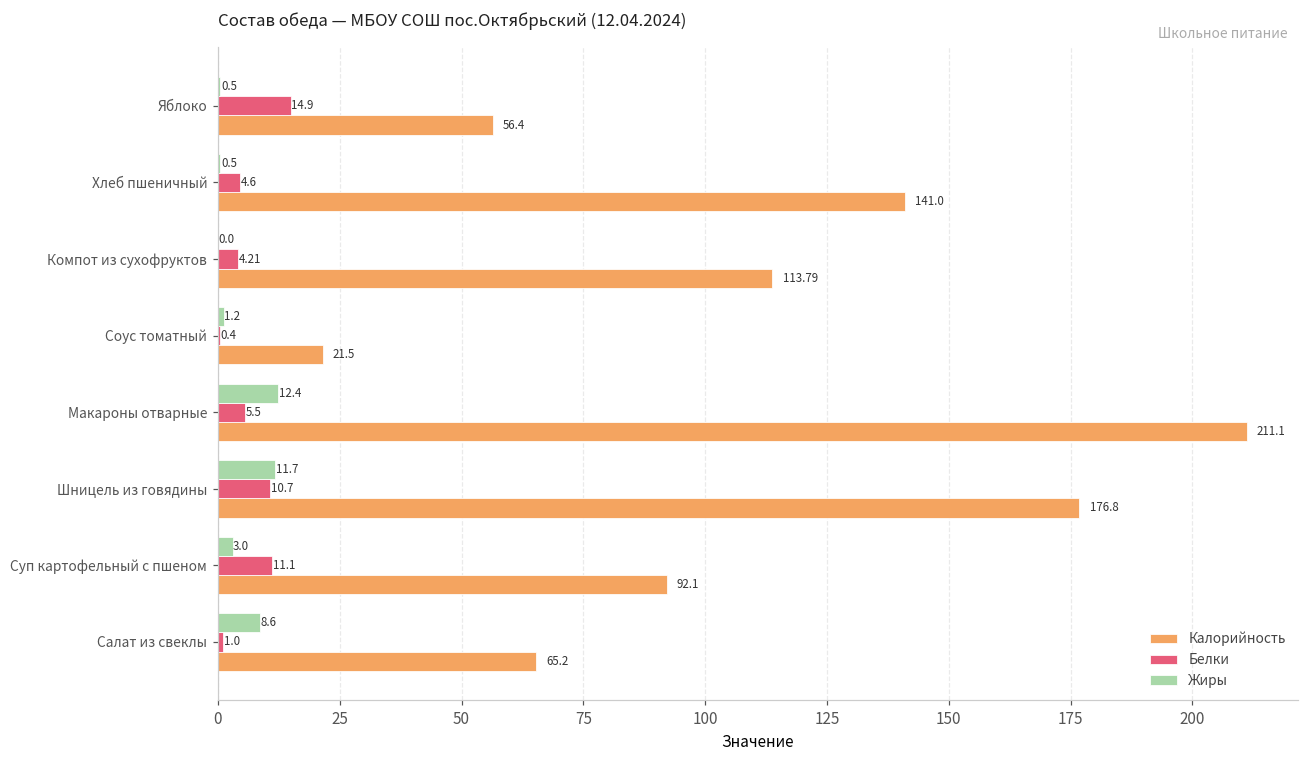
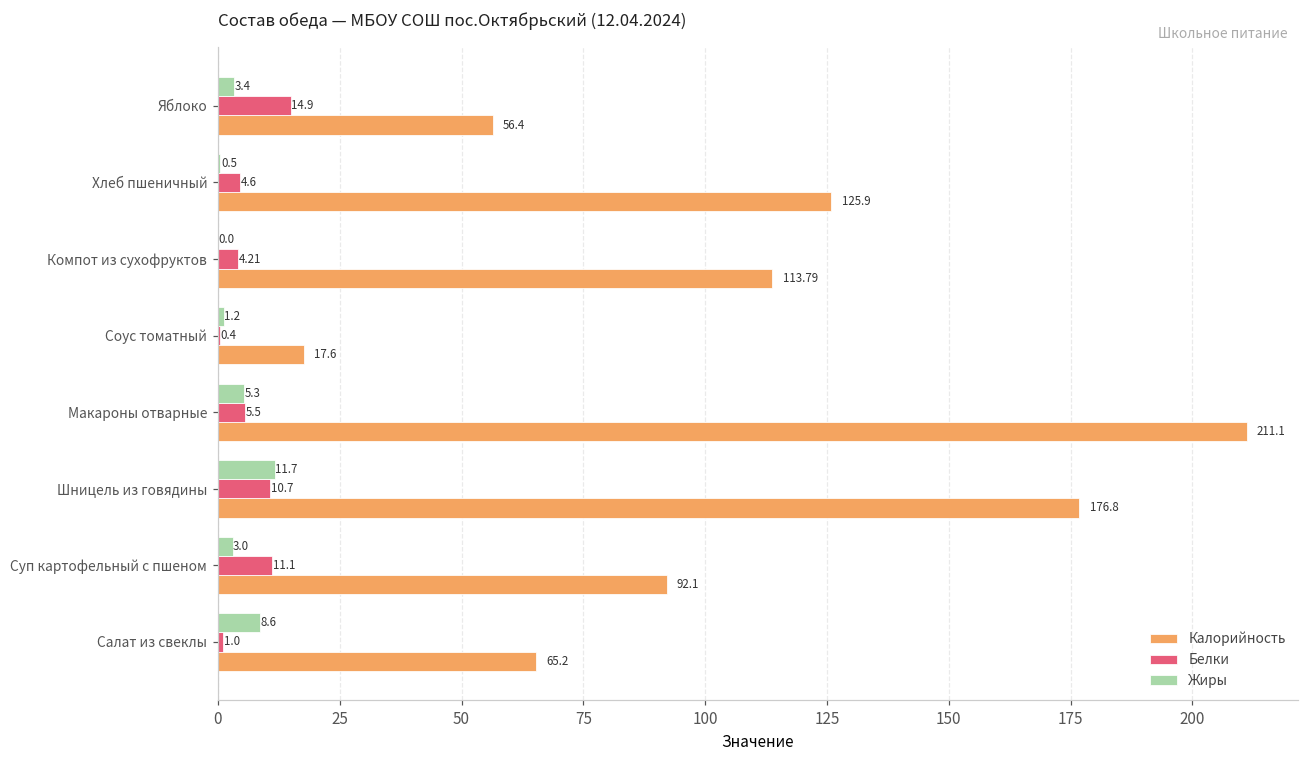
  {
    "Калорийность": {
      "Яблоко": 56.4,
-     "Хлеб пшеничный": 141.0,
+     "Хлеб пшеничный": 125.9,
      "Компот из сухофруктов": 113.79,
-     "Соус томатный": 21.5,
+     "Соус томатный": 17.6,
      "Макароны отварные": 211.1,
      "Шницель из говядины": 176.8,
      "Суп картофельный с пшеном": 92.1,
      "Салат из свеклы": 65.2
    },
    "Белки": {
      "Яблоко": 14.9,
      "Хлеб пшеничный": 4.6,
      "Компот из сухофруктов": 4.21,
      "Соус томатный": 0.4,
      "Макароны отварные": 5.5,
      "Шницель из говядины": 10.7,
      "Суп картофельный с пшеном": 11.1,
      "Салат из свеклы": 1.0
    },
    "Жиры": {
-     "Яблоко": 0.5,
+     "Яблоко": 3.4,
      "Хлеб пшеничный": 0.5,
      "Компот из сухофруктов": 0.0,
      "Соус томатный": 1.2,
-     "Макароны отварные": 12.4,
+     "Макароны отварные": 5.3,
      "Шницель из говядины": 11.7,
      "Суп картофельный с пшеном": 3.0,
      "Салат из свеклы": 8.6
    }
  }
